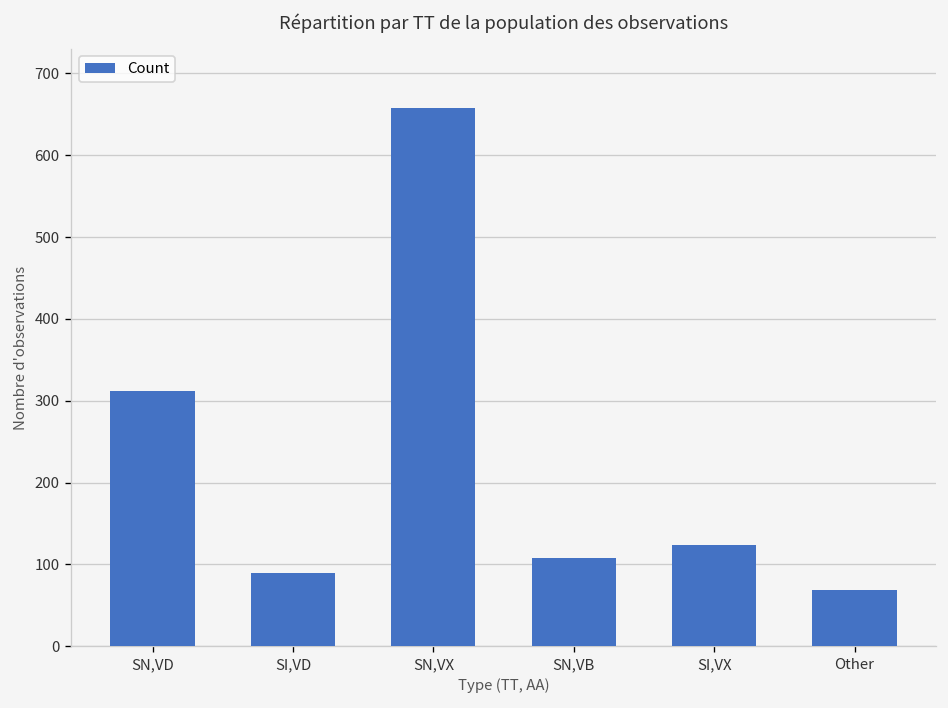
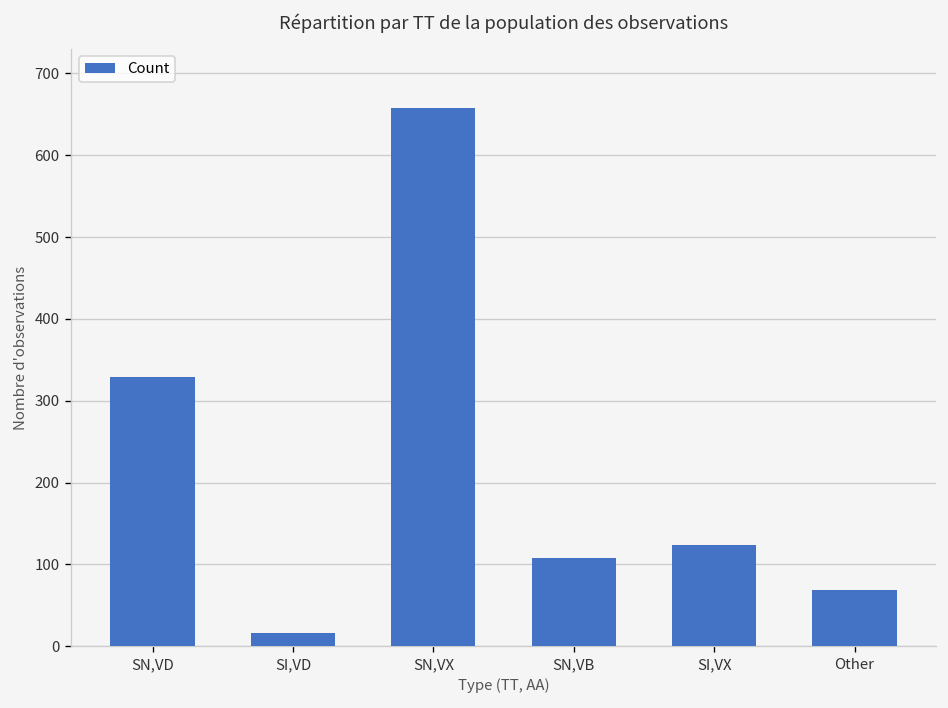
  {
-   "SN,VD": 310,
-   "SI,VD": 90,
+   "SN,VD": 330,
+   "SI,VD": 20,
    "SN,VX": 660,
    "SN,VB": 110,
    "SI,VX": 120,
    "Other": 70
  }
